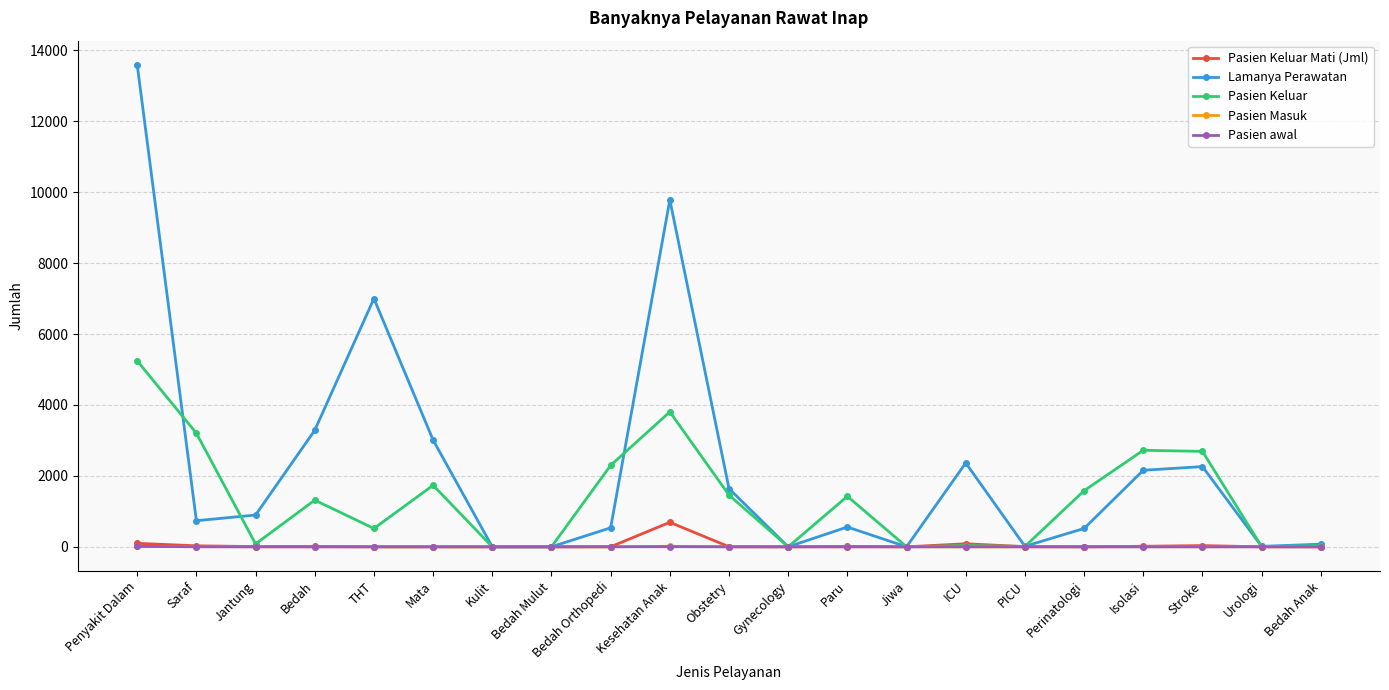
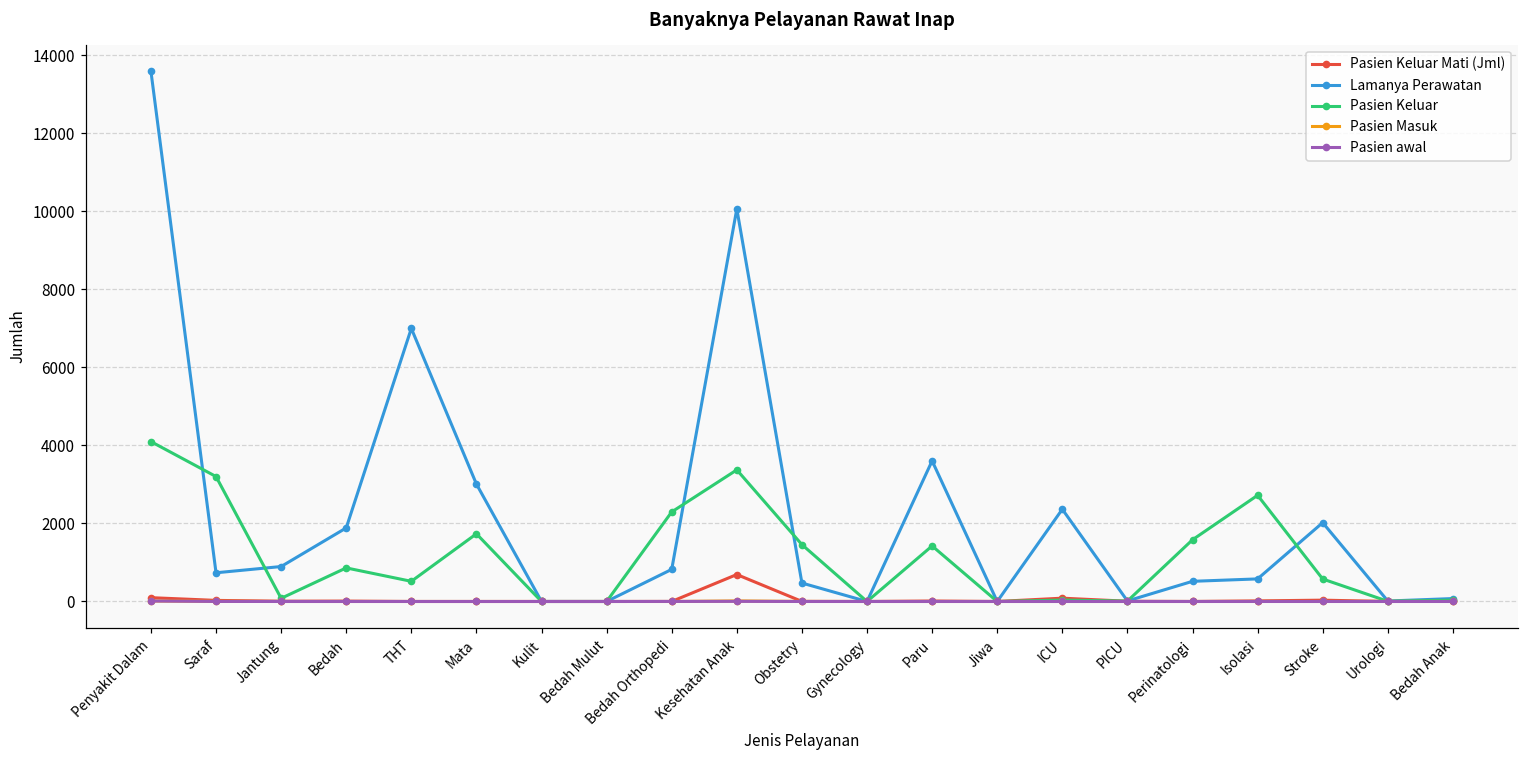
  {
    "Pasien Keluar Mati (Jml)": {
      "Penyakit Dalam": 100,
      "Kesehatan Anak": 700
    },
    "Lamanya Perawatan": {
      "Penyakit Dalam": 13600,
      "Saraf": 700,
      "Jantung": 900,
-     "Bedah": 3300,
+     "Bedah": 1900,
      "THT": 7000,
      "Mata": 3000,
-     "Bedah Orthopedi": 500,
-     "Kesehatan Anak": 9800,
-     "Obstetry": 1600,
-     "Paru": 600,
+     "Bedah Orthopedi": 800,
+     "Kesehatan Anak": 10100,
+     "Obstetry": 500,
+     "Paru": 3600,
      "ICU": 2400,
      "Perinatologi": 500,
-     "Isolasi": 2200,
-     "Stroke": 2300
+     "Isolasi": 600,
+     "Stroke": 2000
    },
    "Pasien Keluar": {
-     "Penyakit Dalam": 5200,
+     "Penyakit Dalam": 4100,
      "Saraf": 3200,
      "Jantung": 100,
-     "Bedah": 1300,
+     "Bedah": 900,
      "THT": 500,
      "Mata": 1700,
      "Bedah Orthopedi": 2300,
-     "Kesehatan Anak": 3800,
+     "Kesehatan Anak": 3400,
      "Obstetry": 1500,
      "Paru": 1400,
      "Perinatologi": 1600,
      "Isolasi": 2700,
-     "Stroke": 2700
+     "Stroke": 600
    }
  }
